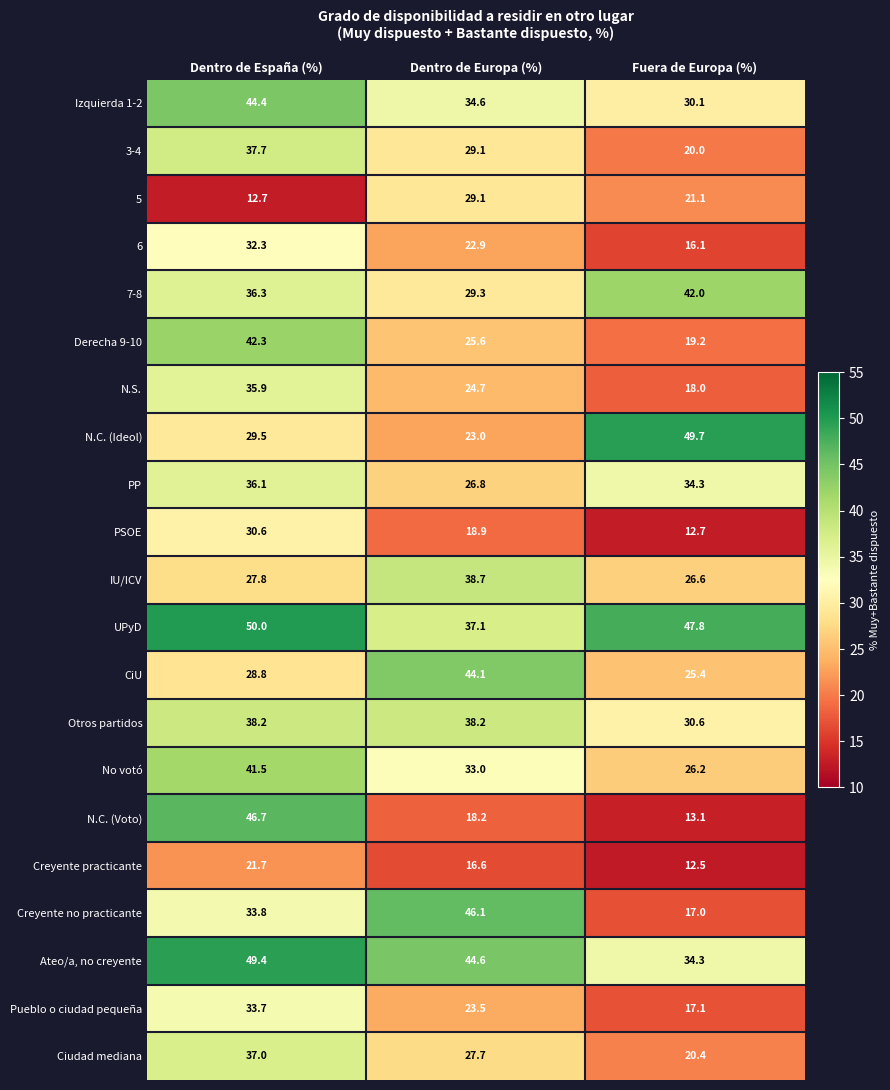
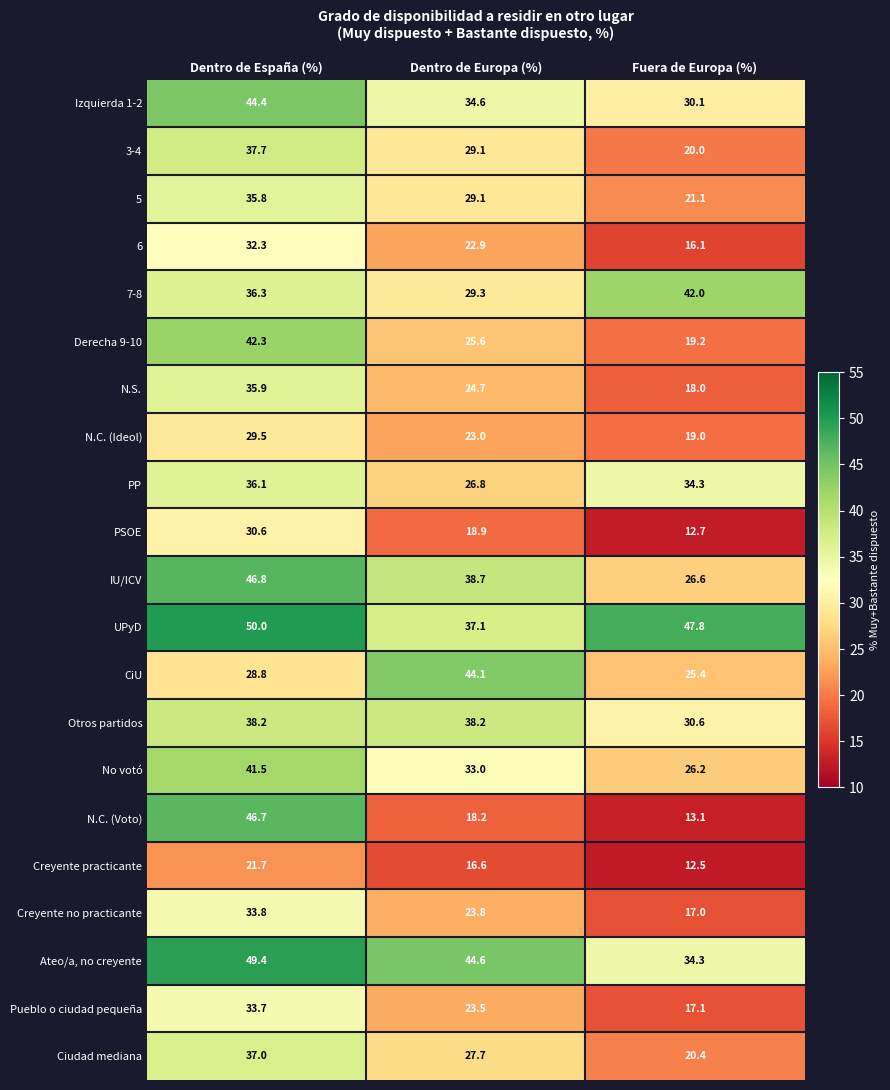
  {
    "Izquierda 1-2": {
      "Dentro de España (%)": 44.4,
      "Dentro de Europa (%)": 34.6,
      "Fuera de Europa (%)": 30.1
    },
    "3-4": {
      "Dentro de España (%)": 37.7,
      "Dentro de Europa (%)": 29.1,
      "Fuera de Europa (%)": 20.0
    },
    "5": {
-     "Dentro de España (%)": 12.7,
+     "Dentro de España (%)": 35.8,
      "Dentro de Europa (%)": 29.1,
      "Fuera de Europa (%)": 21.1
    },
    "6": {
      "Dentro de España (%)": 32.3,
      "Dentro de Europa (%)": 22.9,
      "Fuera de Europa (%)": 16.1
    },
    "7-8": {
      "Dentro de España (%)": 36.3,
      "Dentro de Europa (%)": 29.3,
      "Fuera de Europa (%)": 42.0
    },
    "Derecha 9-10": {
      "Dentro de España (%)": 42.3,
      "Dentro de Europa (%)": 25.6,
      "Fuera de Europa (%)": 19.2
    },
    "N.S.": {
      "Dentro de España (%)": 35.9,
      "Dentro de Europa (%)": 24.7,
      "Fuera de Europa (%)": 18.0
    },
    "N.C. (Ideol)": {
      "Dentro de España (%)": 29.5,
      "Dentro de Europa (%)": 23.0,
-     "Fuera de Europa (%)": 49.7
+     "Fuera de Europa (%)": 19.0
    },
    "PP": {
      "Dentro de España (%)": 36.1,
      "Dentro de Europa (%)": 26.8,
      "Fuera de Europa (%)": 34.3
    },
    "PSOE": {
      "Dentro de España (%)": 30.6,
      "Dentro de Europa (%)": 18.9,
      "Fuera de Europa (%)": 12.7
    },
    "IU/ICV": {
-     "Dentro de España (%)": 27.8,
+     "Dentro de España (%)": 46.8,
      "Dentro de Europa (%)": 38.7,
      "Fuera de Europa (%)": 26.6
    },
    "UPyD": {
      "Dentro de España (%)": 50.0,
      "Dentro de Europa (%)": 37.1,
      "Fuera de Europa (%)": 47.8
    },
    "CiU": {
      "Dentro de España (%)": 28.8,
      "Dentro de Europa (%)": 44.1,
      "Fuera de Europa (%)": 25.4
    },
    "Otros partidos": {
      "Dentro de España (%)": 38.2,
      "Dentro de Europa (%)": 38.2,
      "Fuera de Europa (%)": 30.6
    },
    "No votó": {
      "Dentro de España (%)": 41.5,
      "Dentro de Europa (%)": 33.0,
      "Fuera de Europa (%)": 26.2
    },
    "N.C. (Voto)": {
      "Dentro de España (%)": 46.7,
      "Dentro de Europa (%)": 18.2,
      "Fuera de Europa (%)": 13.1
    },
    "Creyente practicante": {
      "Dentro de España (%)": 21.7,
      "Dentro de Europa (%)": 16.6,
      "Fuera de Europa (%)": 12.5
    },
    "Creyente no practicante": {
      "Dentro de España (%)": 33.8,
-     "Dentro de Europa (%)": 46.1,
+     "Dentro de Europa (%)": 23.8,
      "Fuera de Europa (%)": 17.0
    },
    "Ateo/a, no creyente": {
      "Dentro de España (%)": 49.4,
      "Dentro de Europa (%)": 44.6,
      "Fuera de Europa (%)": 34.3
    },
    "Pueblo o ciudad pequeña": {
      "Dentro de España (%)": 33.7,
      "Dentro de Europa (%)": 23.5,
      "Fuera de Europa (%)": 17.1
    },
    "Ciudad mediana": {
      "Dentro de España (%)": 37.0,
      "Dentro de Europa (%)": 27.7,
      "Fuera de Europa (%)": 20.4
    }
  }
